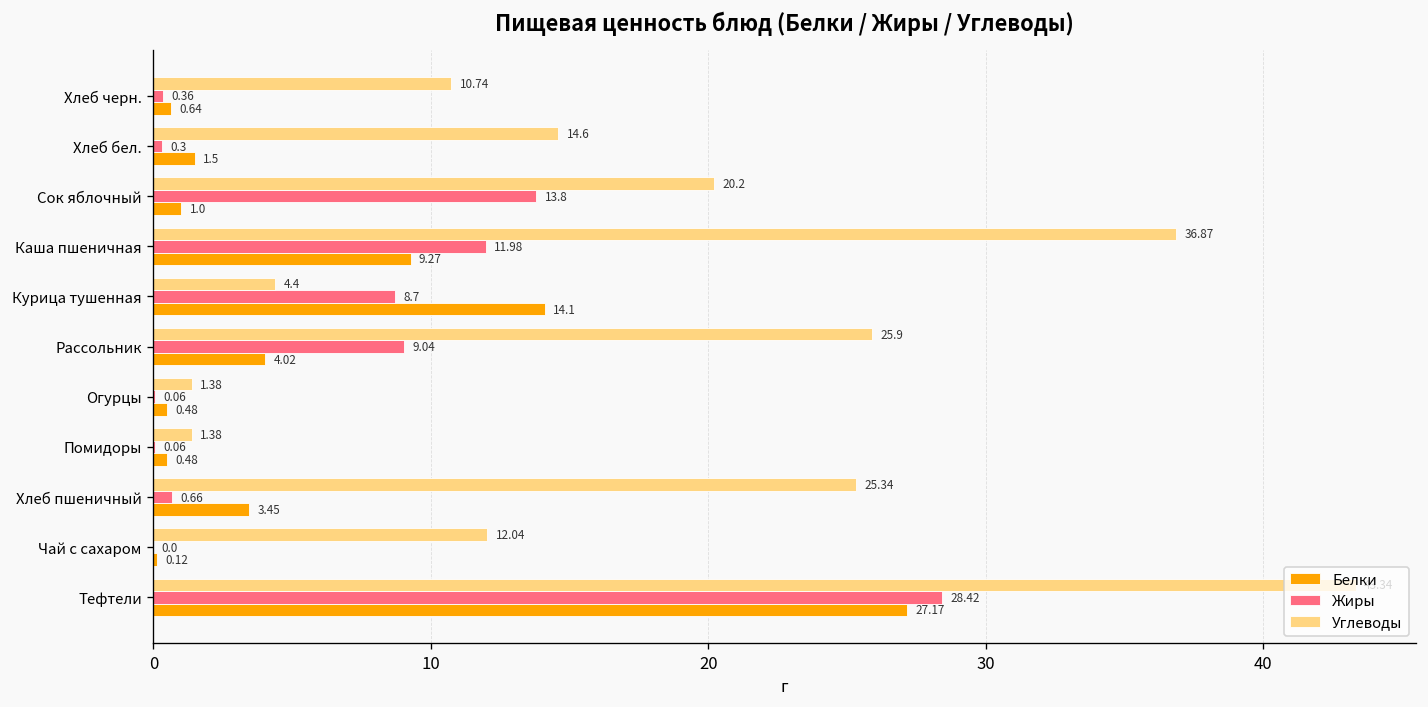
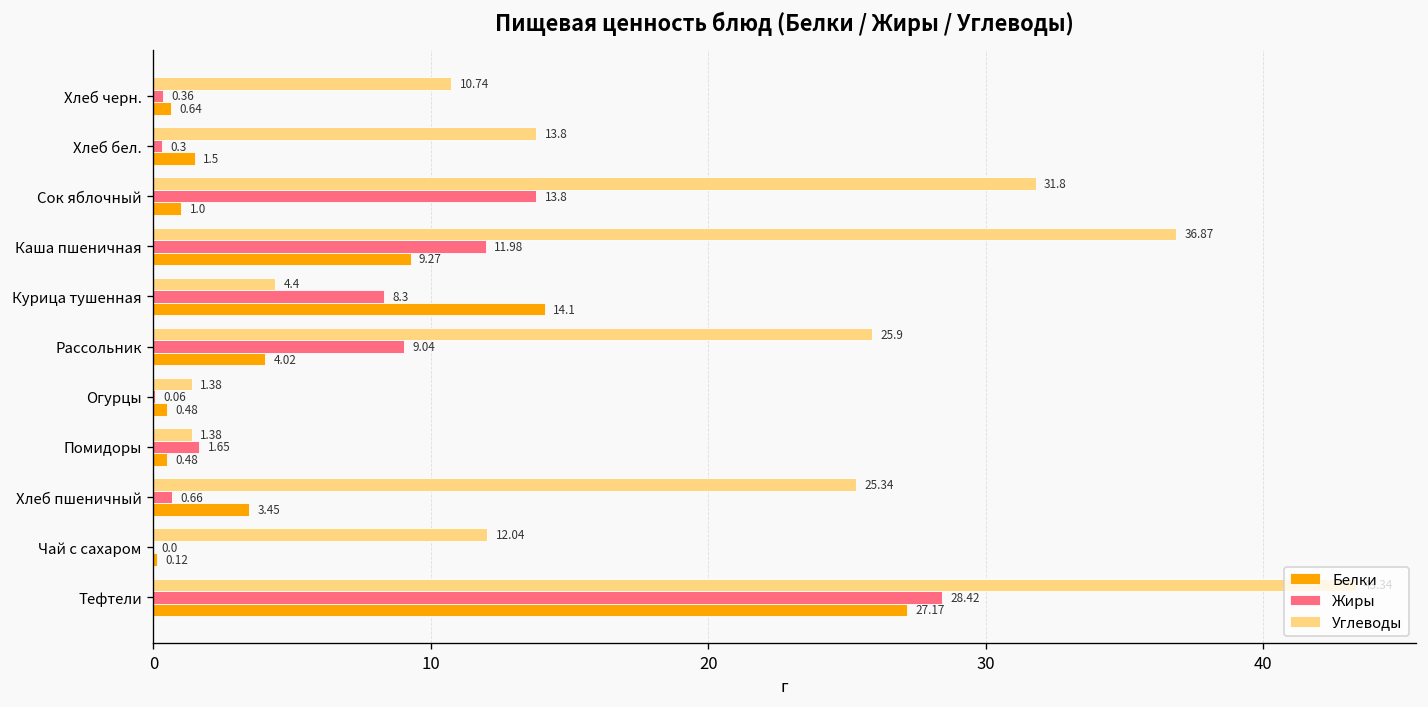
  {
    "Белки": {
      "Хлеб черн.": 0.64,
      "Хлеб бел.": 1.5,
      "Сок яблочный": 1.0,
      "Каша пшеничная": 9.27,
      "Курица тушенная": 14.1,
      "Рассольник": 4.02,
      "Огурцы": 0.48,
      "Помидоры": 0.48,
      "Хлеб пшеничный": 3.45,
      "Чай с сахаром": 0.12,
      "Тефтели": 27.17
    },
    "Жиры": {
      "Хлеб черн.": 0.36,
      "Хлеб бел.": 0.3,
      "Сок яблочный": 13.8,
      "Каша пшеничная": 11.98,
-     "Курица тушенная": 8.7,
+     "Курица тушенная": 8.3,
      "Рассольник": 9.04,
      "Огурцы": 0.06,
-     "Помидоры": 0.06,
+     "Помидоры": 1.65,
      "Хлеб пшеничный": 0.66,
      "Чай с сахаром": 0.0,
      "Тефтели": 28.42
    },
    "Углеводы": {
      "Хлеб черн.": 10.74,
-     "Хлеб бел.": 14.6,
-     "Сок яблочный": 20.2,
+     "Хлеб бел.": 13.8,
+     "Сок яблочный": 31.8,
      "Каша пшеничная": 36.87,
      "Курица тушенная": 4.4,
      "Рассольник": 25.9,
      "Огурцы": 1.38,
      "Помидоры": 1.38,
      "Хлеб пшеничный": 25.34,
      "Чай с сахаром": 12.04
    }
  }
